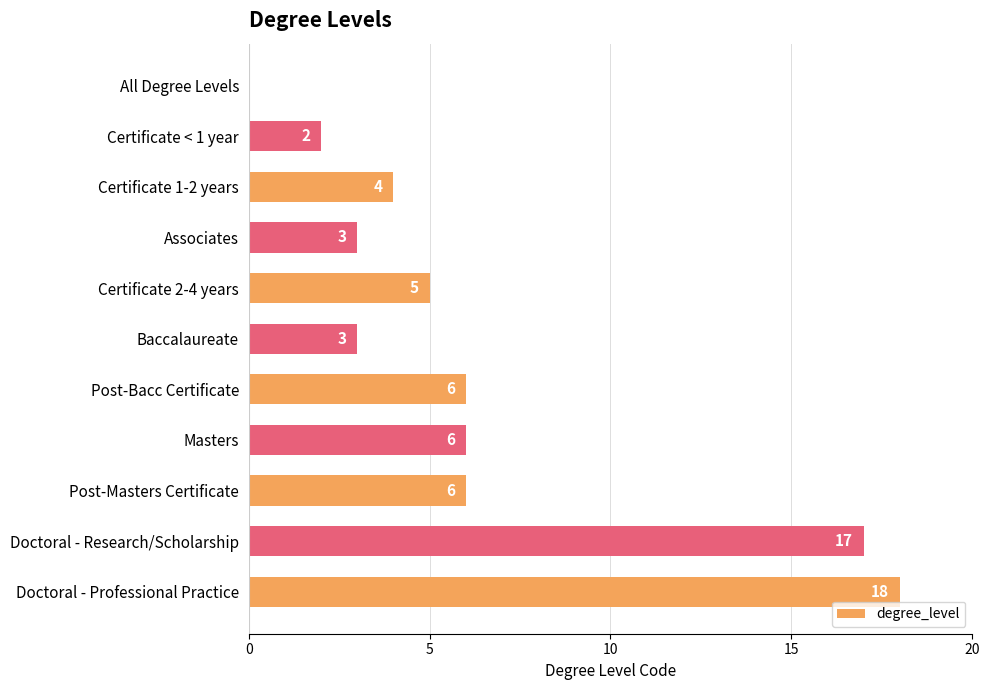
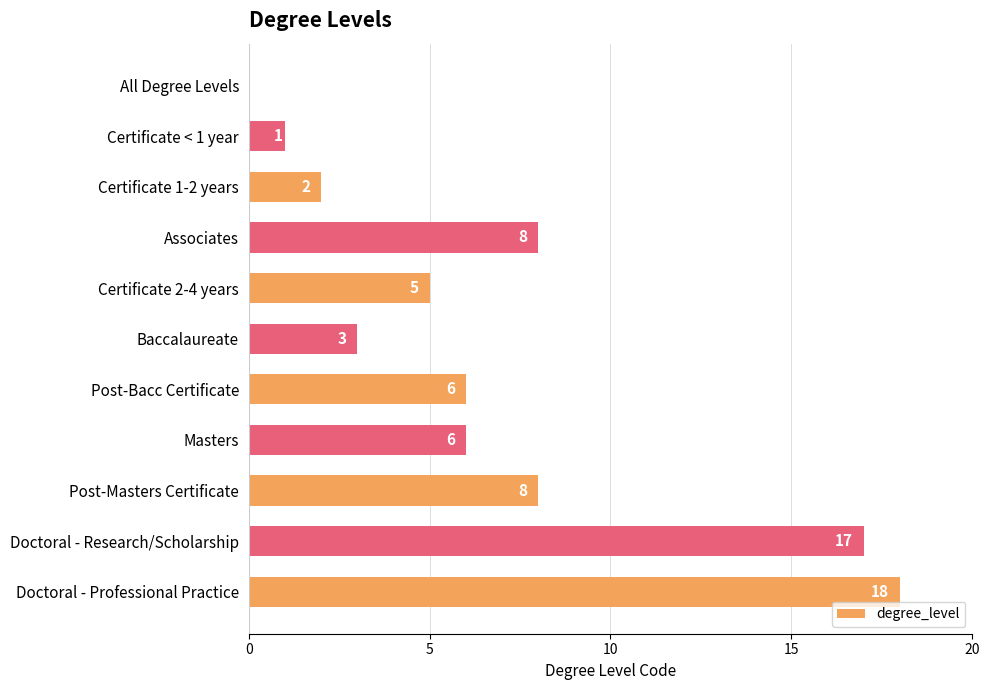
  {
-   "Certificate < 1 year": 2,
-   "Certificate 1-2 years": 4,
-   "Associates": 3,
+   "Certificate < 1 year": 1,
+   "Certificate 1-2 years": 2,
+   "Associates": 8,
    "Certificate 2-4 years": 5,
    "Baccalaureate": 3,
    "Post-Bacc Certificate": 6,
    "Masters": 6,
-   "Post-Masters Certificate": 6,
+   "Post-Masters Certificate": 8,
    "Doctoral - Research/Scholarship": 17,
    "Doctoral - Professional Practice": 18
  }
